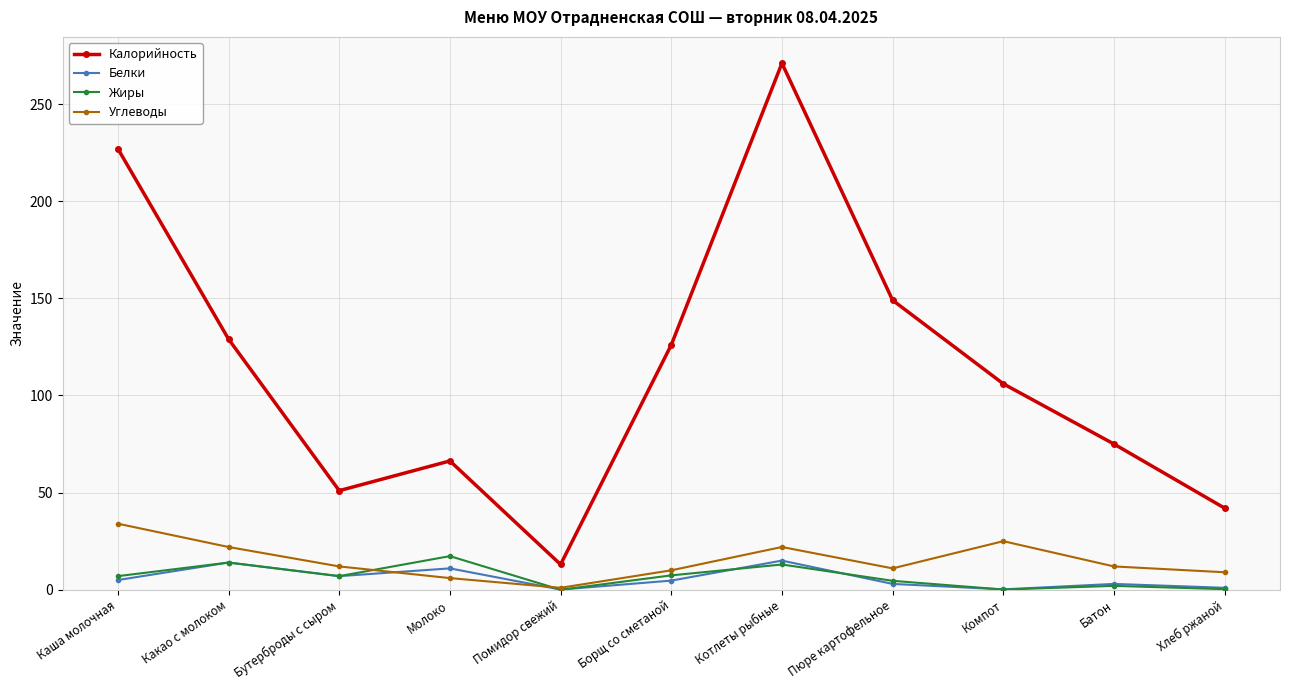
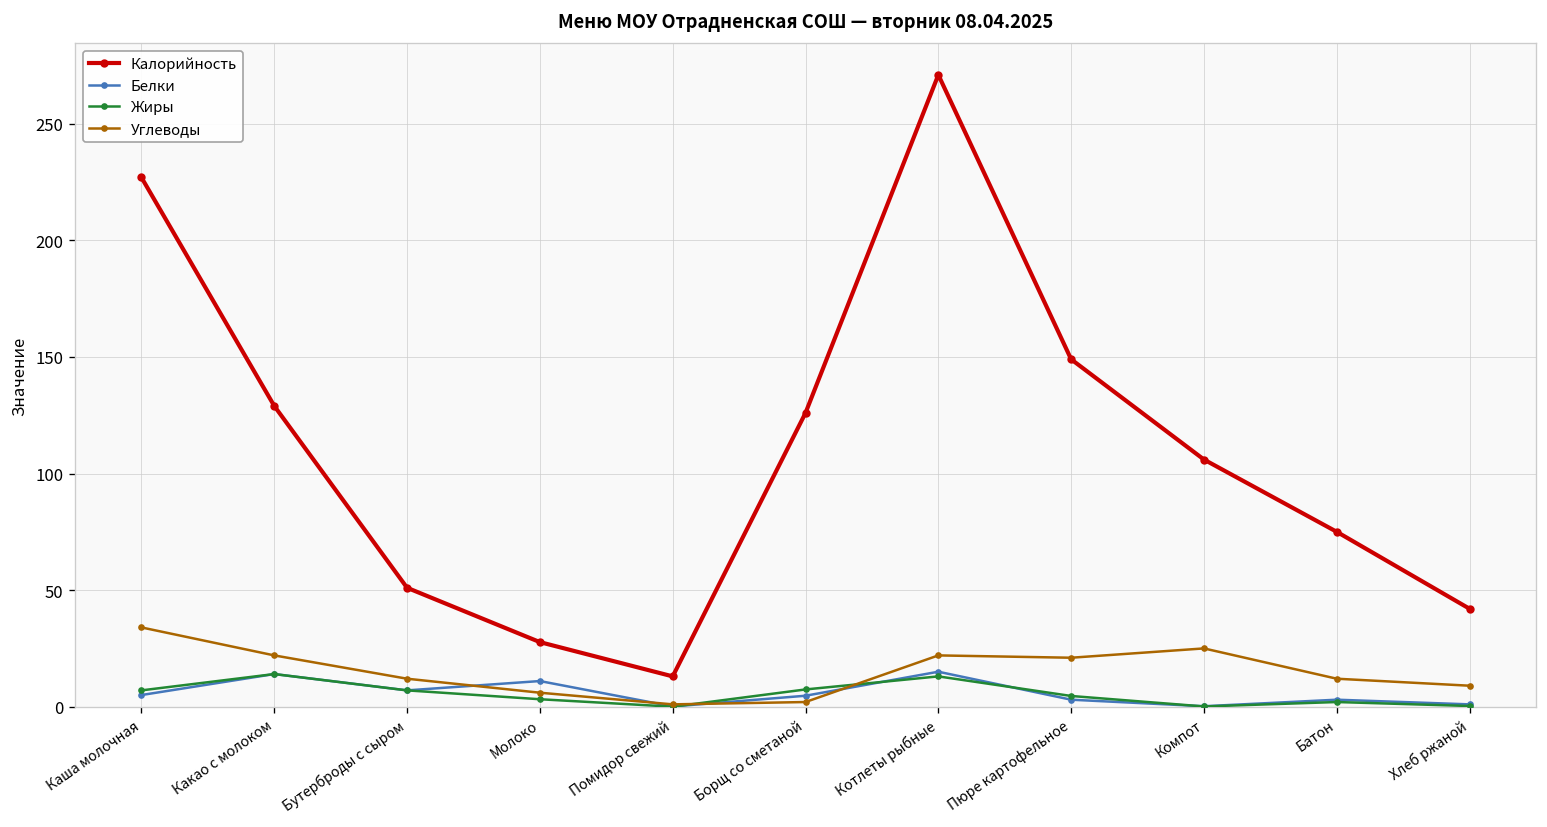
  {
    "Калорийность": {
      "Каша молочная": 227,
      "Какао с молоком": 129,
      "Бутерброды с сыром": 51,
-     "Молоко": 66,
+     "Молоко": 28,
      "Помидор свежий": 13,
      "Борщ со сметаной": 126,
      "Котлеты рыбные": 271,
      "Пюре картофельное": 149,
      "Компот": 106,
      "Батон": 75,
      "Хлеб ржаной": 42
    },
    "Белки": {
      "Каша молочная": 5,
      "Молоко": 11,
      "Борщ со сметаной": 5,
      "Котлеты рыбные": 15,
      "Пюре картофельное": 3
    },
    "Жиры": {
      "Каша молочная": 7,
-     "Молоко": 17,
+     "Молоко": 3,
      "Борщ со сметаной": 7,
      "Котлеты рыбные": 13,
      "Пюре картофельное": 5
    },
    "Углеводы": {
      "Каша молочная": 34,
      "Какао с молоком": 22,
      "Бутерброды с сыром": 12,
      "Молоко": 6,
-     "Борщ со сметаной": 10,
+     "Борщ со сметаной": 2,
      "Котлеты рыбные": 22,
-     "Пюре картофельное": 11,
+     "Пюре картофельное": 21,
      "Компот": 25,
      "Батон": 12,
      "Хлеб ржаной": 9
    }
  }
